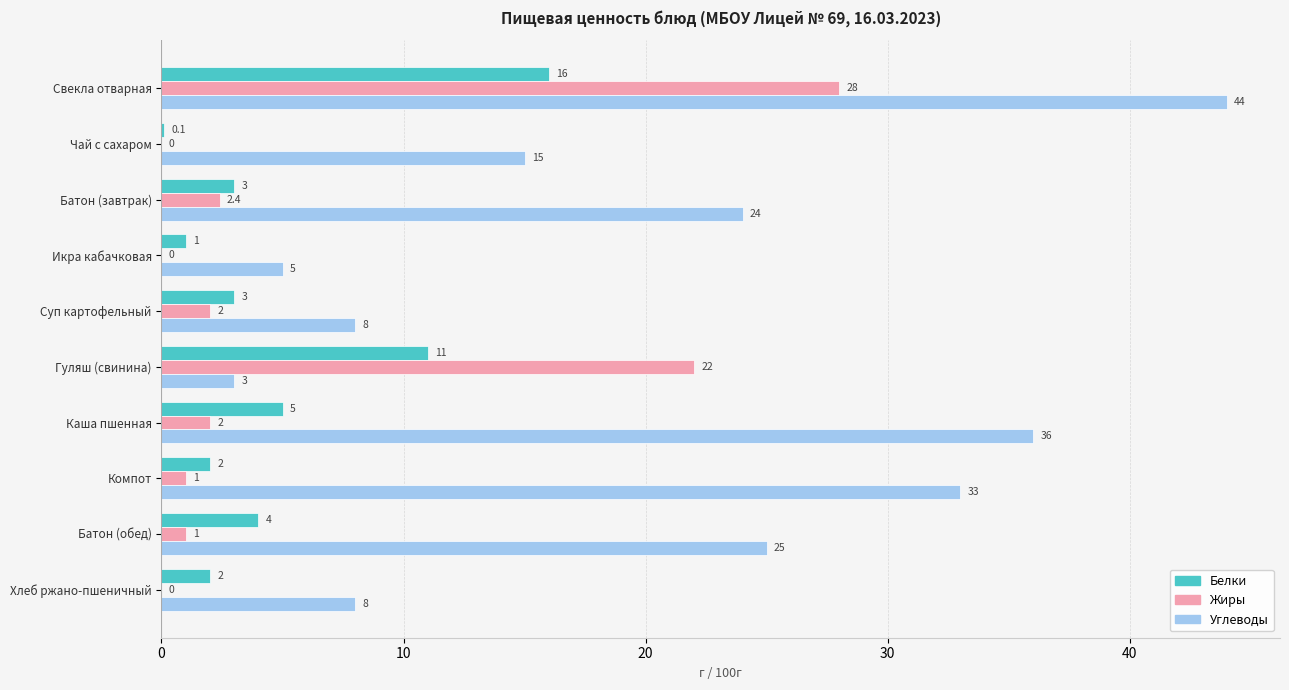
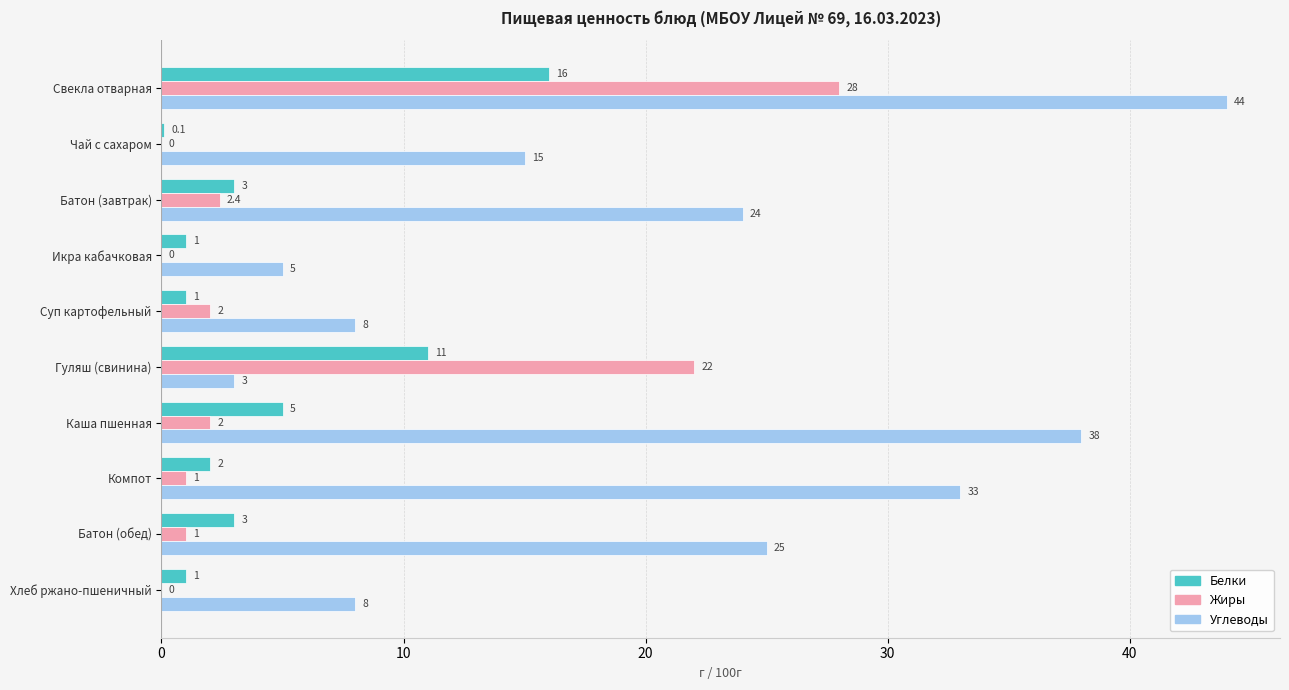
  {
    "Белки": {
      "Свекла отварная": 16,
      "Чай с сахаром": 0.1,
      "Батон (завтрак)": 3,
      "Икра кабачковая": 1,
-     "Суп картофельный": 3,
+     "Суп картофельный": 1,
      "Гуляш (свинина)": 11,
      "Каша пшенная": 5,
      "Компот": 2,
-     "Батон (обед)": 4,
-     "Хлеб ржано-пшеничный": 2
+     "Батон (обед)": 3,
+     "Хлеб ржано-пшеничный": 1
    },
    "Жиры": {
      "Свекла отварная": 28,
      "Чай с сахаром": 0,
      "Батон (завтрак)": 2.4,
      "Икра кабачковая": 0,
      "Суп картофельный": 2,
      "Гуляш (свинина)": 22,
      "Каша пшенная": 2,
      "Компот": 1,
      "Батон (обед)": 1,
      "Хлеб ржано-пшеничный": 0
    },
    "Углеводы": {
      "Свекла отварная": 44,
      "Чай с сахаром": 15,
      "Батон (завтрак)": 24,
      "Икра кабачковая": 5,
      "Суп картофельный": 8,
      "Гуляш (свинина)": 3,
-     "Каша пшенная": 36,
+     "Каша пшенная": 38,
      "Компот": 33,
      "Батон (обед)": 25,
      "Хлеб ржано-пшеничный": 8
    }
  }
